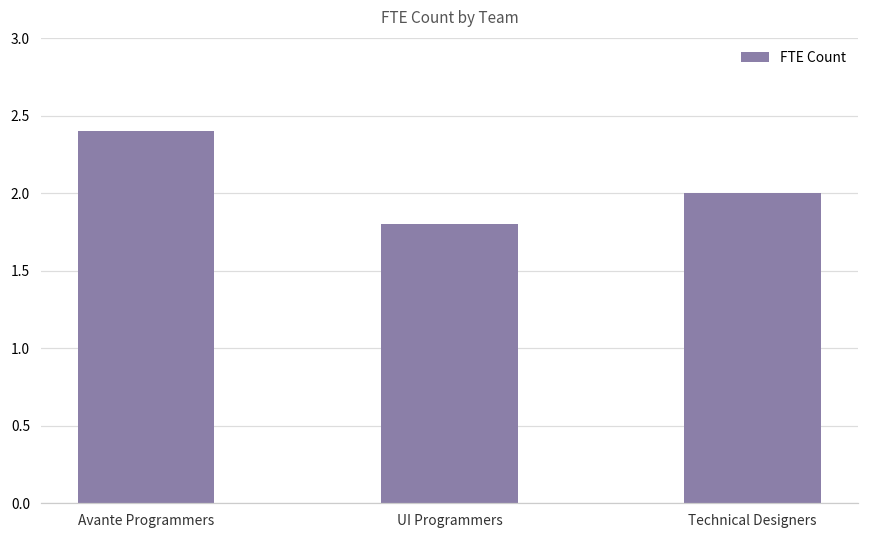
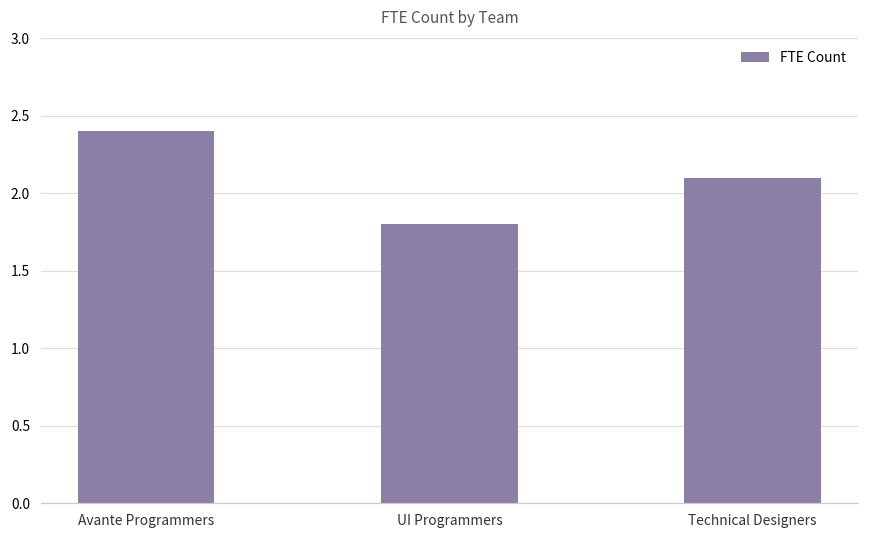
  {
    "Avante Programmers": 2.4,
    "UI Programmers": 1.8,
-   "Technical Designers": 2.0
+   "Technical Designers": 2.1
  }
